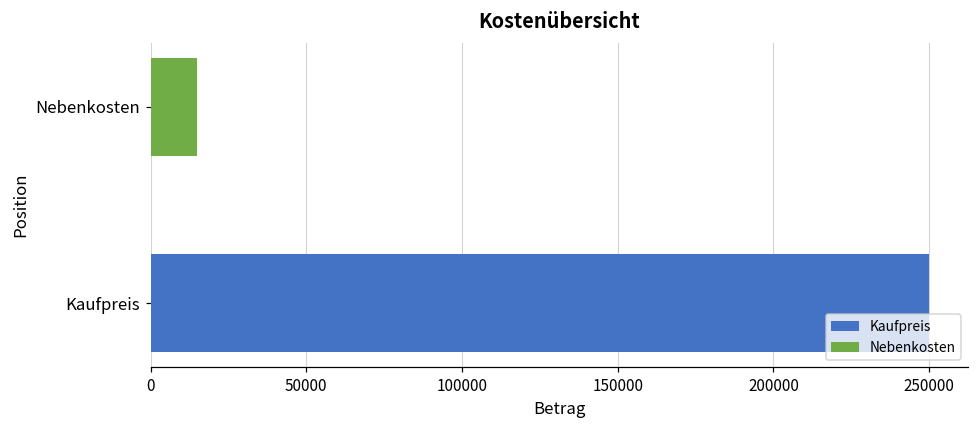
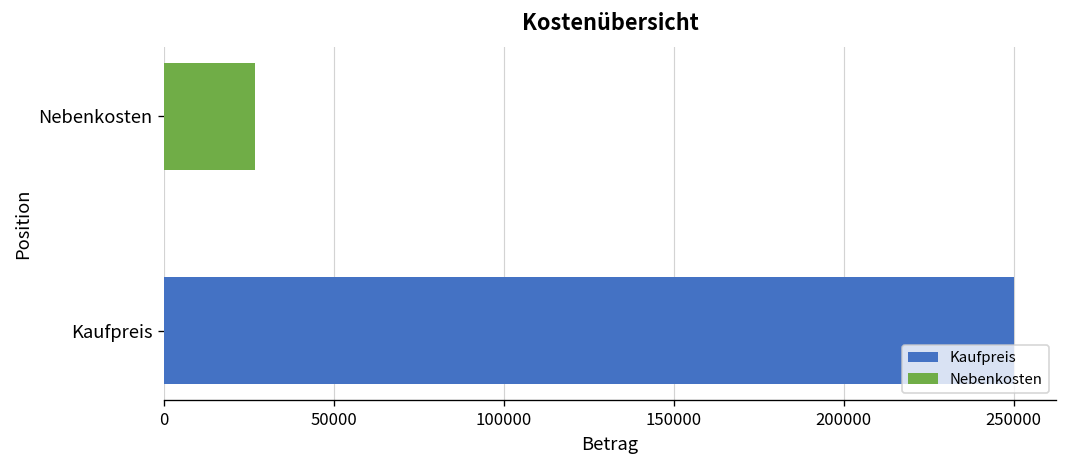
  {
-   "Nebenkosten": 15000,
+   "Nebenkosten": 27000,
    "Kaufpreis": 250000
  }
